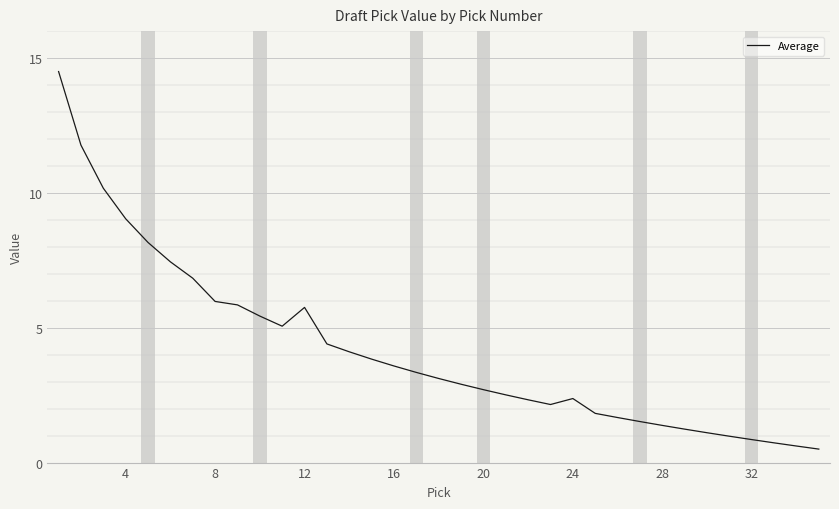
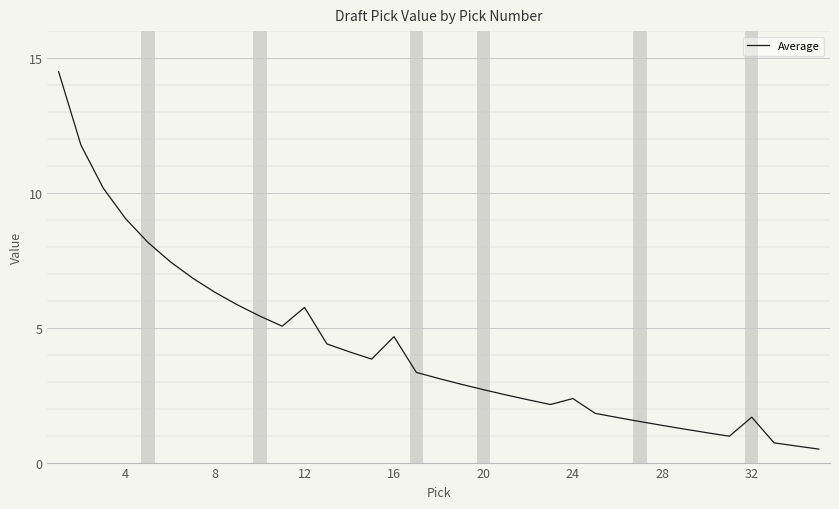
  {
    "4": 9.0,
-   "8": 6.0,
+   "8": 6.3,
    "12": 5.8,
-   "16": 3.6,
+   "16": 4.7,
    "20": 2.7,
    "24": 2.4,
    "28": 1.4,
-   "32": 0.9
+   "32": 1.7
  }
